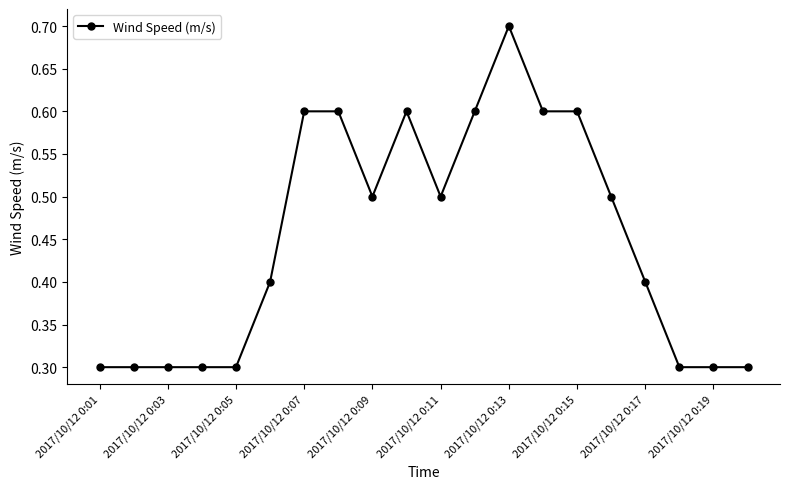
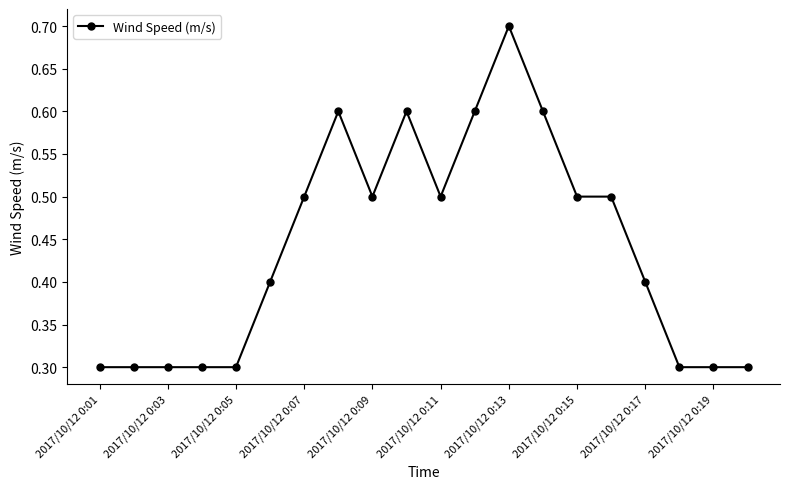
  {
    "2017/10/12 0:01": 0.3,
    "2017/10/12 0:03": 0.3,
    "2017/10/12 0:05": 0.3,
-   "2017/10/12 0:07": 0.6,
+   "2017/10/12 0:07": 0.5,
    "2017/10/12 0:09": 0.5,
    "2017/10/12 0:11": 0.5,
    "2017/10/12 0:13": 0.7,
-   "2017/10/12 0:15": 0.6,
+   "2017/10/12 0:15": 0.5,
    "2017/10/12 0:17": 0.4,
    "2017/10/12 0:19": 0.3
  }
